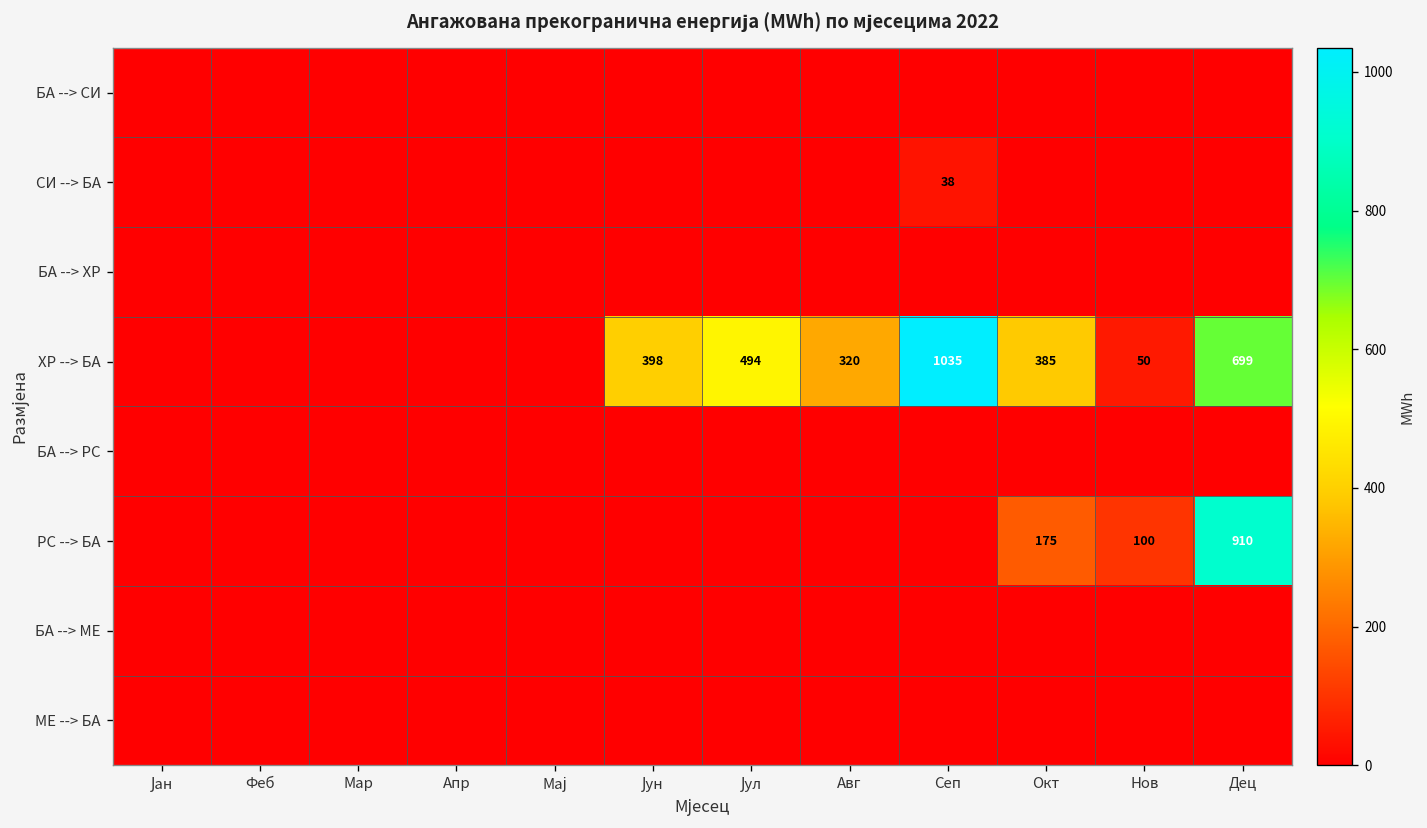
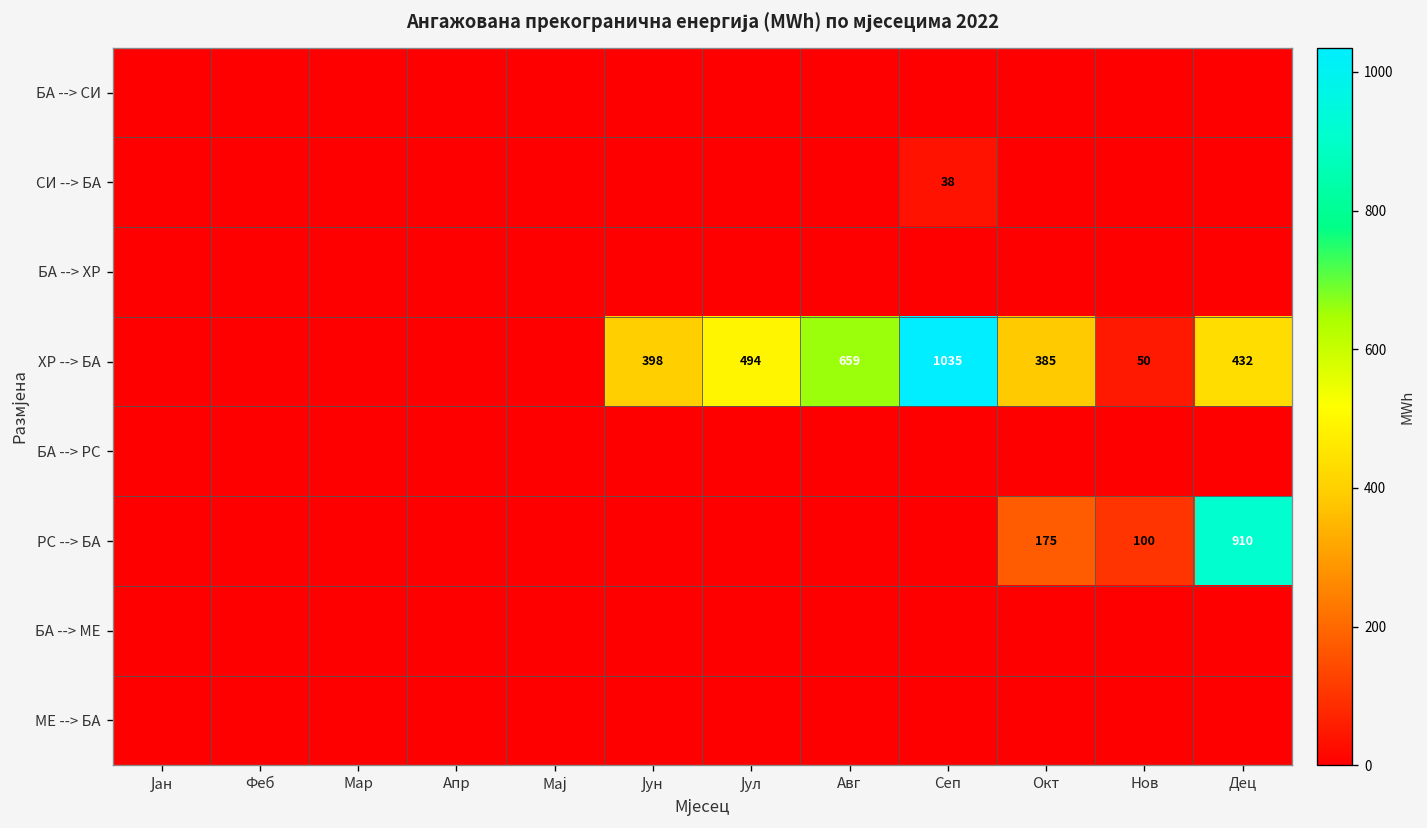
  {
    "СИ --> БА": {
      "Сеп": 38
    },
    "ХР --> БА": {
      "Јун": 398,
      "Јул": 494,
-     "Авг": 320,
+     "Авг": 659,
      "Сеп": 1035,
      "Окт": 385,
      "Нов": 50,
-     "Дец": 699
+     "Дец": 432
    },
    "РС --> БА": {
      "Окт": 175,
      "Нов": 100,
      "Дец": 910
    }
  }
